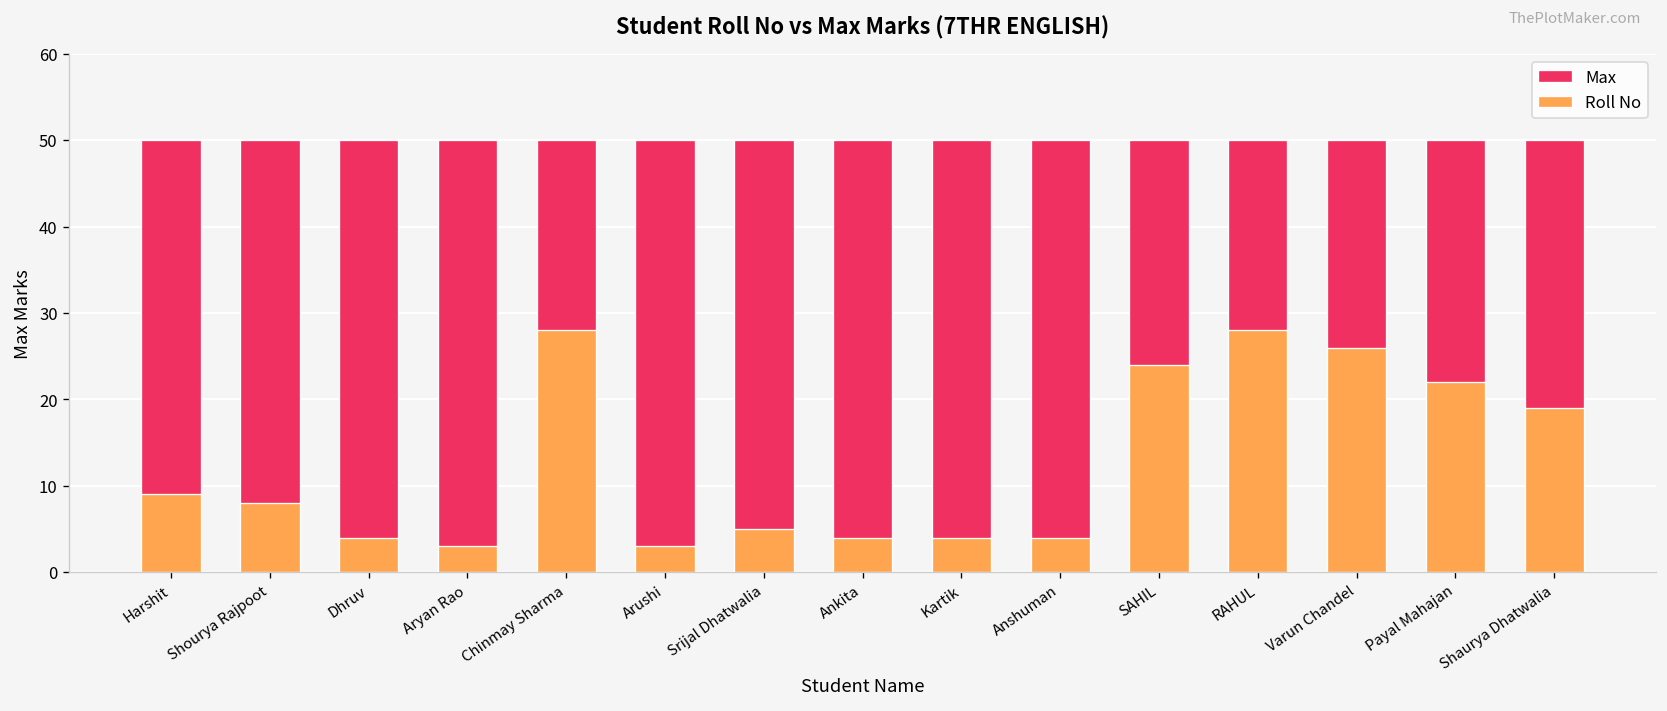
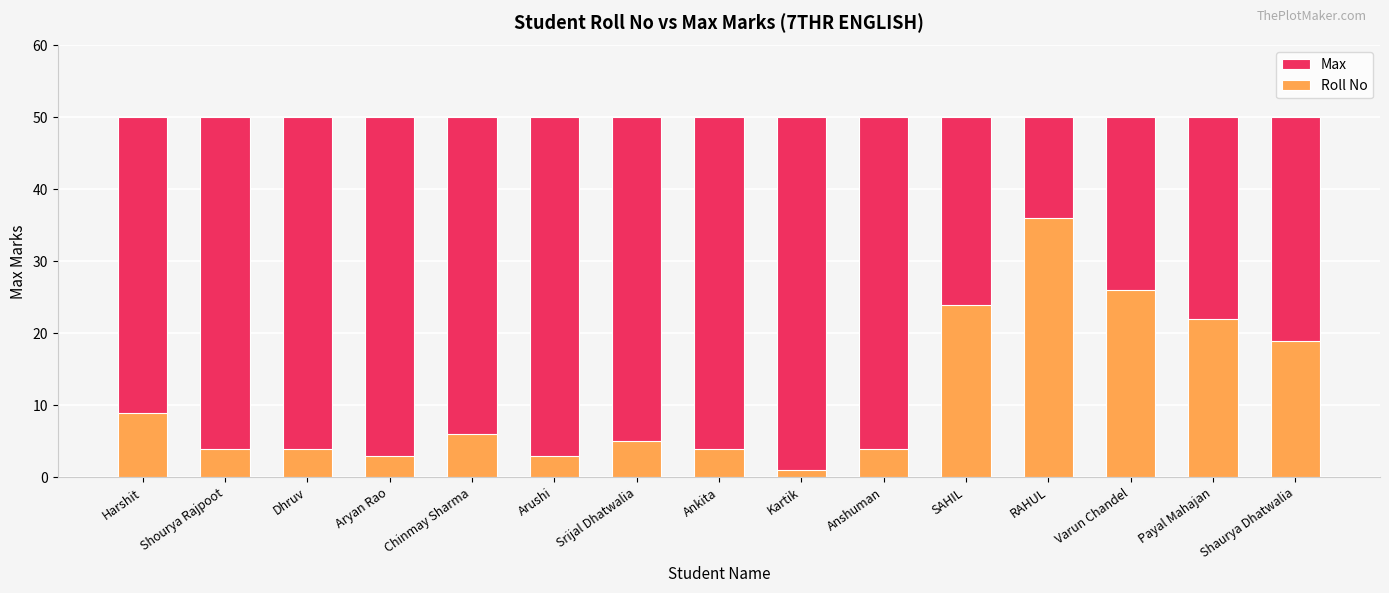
  {
    "Max": {
      "Harshit": 50,
      "Shourya Rajpoot": 50,
      "Dhruv": 50,
      "Aryan Rao": 50,
      "Chinmay Sharma": 50,
      "Arushi": 50,
      "Srijal Dhatwalia": 50,
      "Ankita": 50,
      "Kartik": 50,
      "Anshuman": 50,
      "SAHIL": 50,
      "RAHUL": 50,
      "Varun Chandel": 50,
      "Payal Mahajan": 50,
      "Shaurya Dhatwalia": 50
    },
    "Roll No": {
-     "Shourya Rajpoot": 8,
-     "Chinmay Sharma": 28,
-     "Kartik": 4,
-     "RAHUL": 28
+     "Shourya Rajpoot": 4,
+     "Chinmay Sharma": 6,
+     "Kartik": 1,
+     "RAHUL": 36
    }
  }
